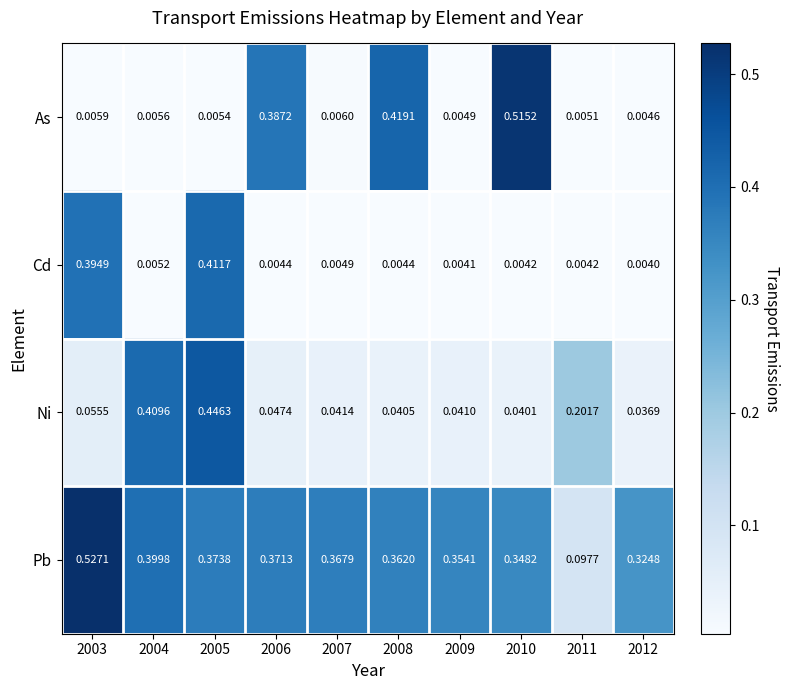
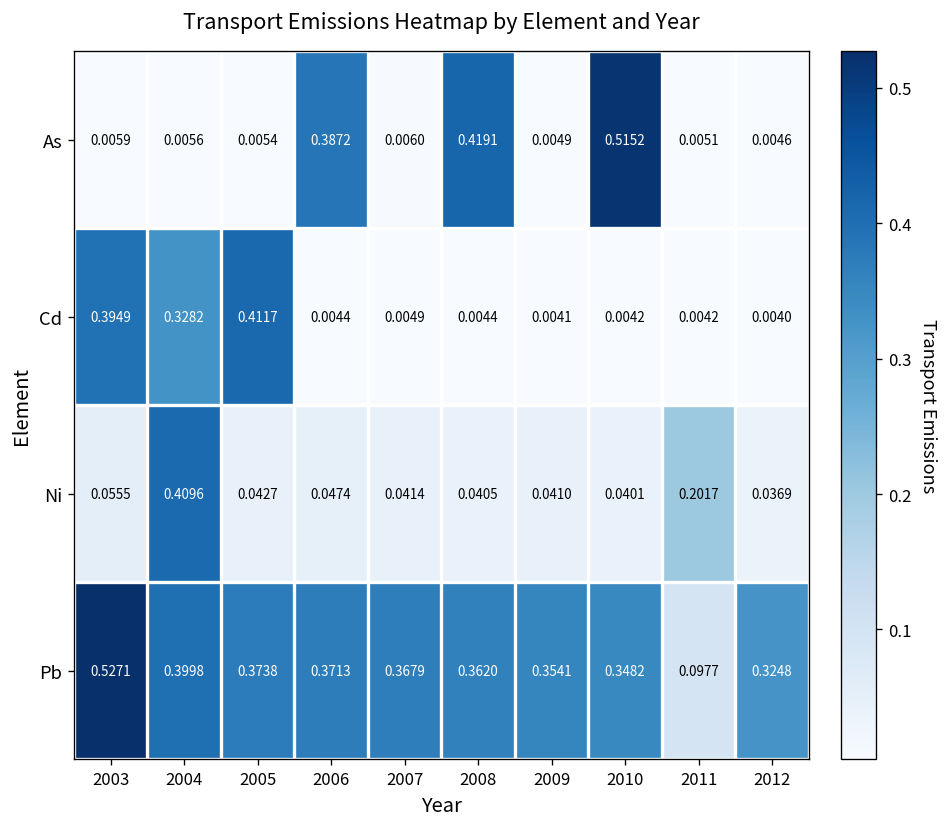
  {
    "As": {
      "2003": 0.0059,
      "2004": 0.0056,
      "2005": 0.0054,
      "2006": 0.3872,
      "2007": 0.0060,
      "2008": 0.4191,
      "2009": 0.0049,
      "2010": 0.5152,
      "2011": 0.0051,
      "2012": 0.0046
    },
    "Cd": {
      "2003": 0.3949,
-     "2004": 0.0052,
+     "2004": 0.3282,
      "2005": 0.4117,
      "2006": 0.0044,
      "2007": 0.0049,
      "2008": 0.0044,
      "2009": 0.0041,
      "2010": 0.0042,
      "2011": 0.0042,
      "2012": 0.0040
    },
    "Ni": {
      "2003": 0.0555,
      "2004": 0.4096,
-     "2005": 0.4463,
+     "2005": 0.0427,
      "2006": 0.0474,
      "2007": 0.0414,
      "2008": 0.0405,
      "2009": 0.0410,
      "2010": 0.0401,
      "2011": 0.2017,
      "2012": 0.0369
    },
    "Pb": {
      "2003": 0.5271,
      "2004": 0.3998,
      "2005": 0.3738,
      "2006": 0.3713,
      "2007": 0.3679,
      "2008": 0.3620,
      "2009": 0.3541,
      "2010": 0.3482,
      "2011": 0.0977,
      "2012": 0.3248
    }
  }
